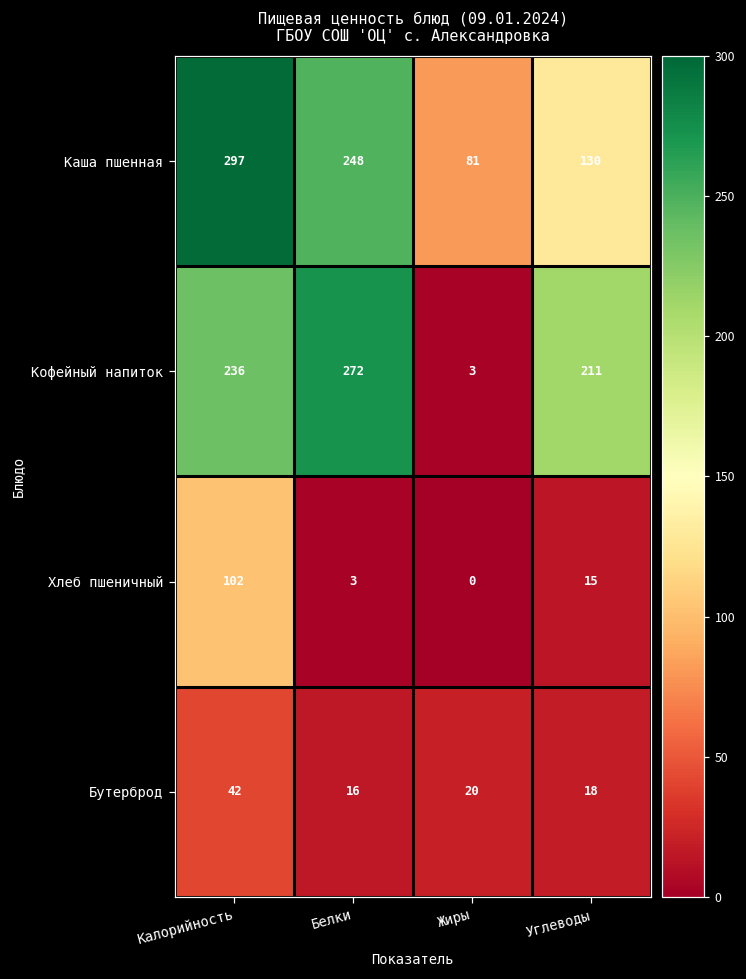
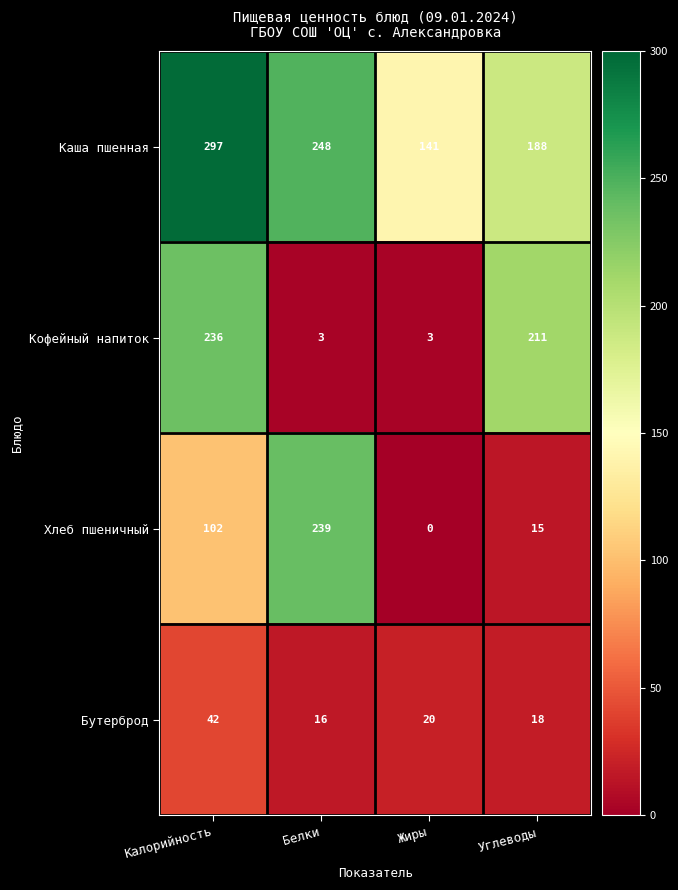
  {
    "Каша пшенная": {
      "Калорийность": 297,
      "Белки": 248,
-     "Жиры": 81,
-     "Углеводы": 130
+     "Жиры": 141,
+     "Углеводы": 188
    },
    "Кофейный напиток": {
      "Калорийность": 236,
-     "Белки": 272,
+     "Белки": 3,
      "Жиры": 3,
      "Углеводы": 211
    },
    "Хлеб пшеничный": {
      "Калорийность": 102,
-     "Белки": 3,
+     "Белки": 239,
      "Жиры": 0,
      "Углеводы": 15
    },
    "Бутерброд": {
      "Калорийность": 42,
      "Белки": 16,
      "Жиры": 20,
      "Углеводы": 18
    }
  }
